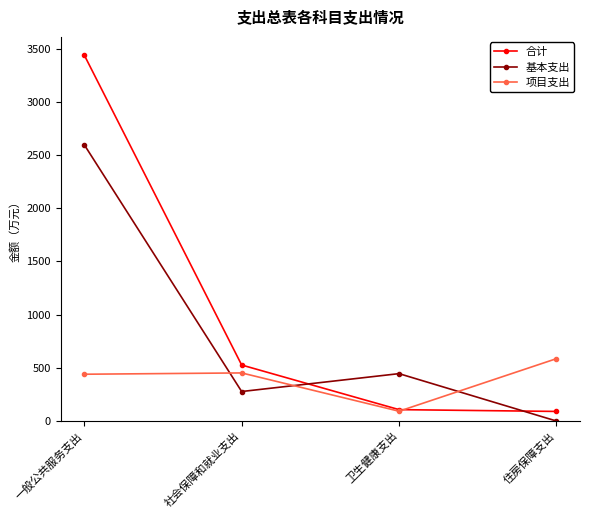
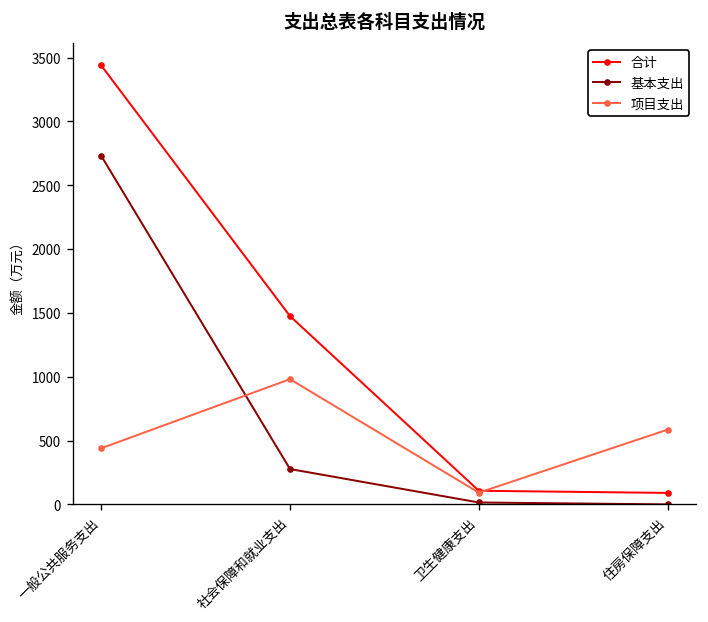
  {
    "合计": {
      "一般公共服务支出": 3440,
-     "社会保障和就业支出": 530,
+     "社会保障和就业支出": 1480,
      "住房保障支出": 90
    },
    "基本支出": {
-     "一般公共服务支出": 2600,
+     "一般公共服务支出": 2730,
      "社会保障和就业支出": 280,
-     "卫生健康支出": 450,
+     "卫生健康支出": 20,
      "住房保障支出": 0
    },
    "项目支出": {
      "一般公共服务支出": 440,
-     "社会保障和就业支出": 450,
+     "社会保障和就业支出": 980,
      "住房保障支出": 590
    }
  }
